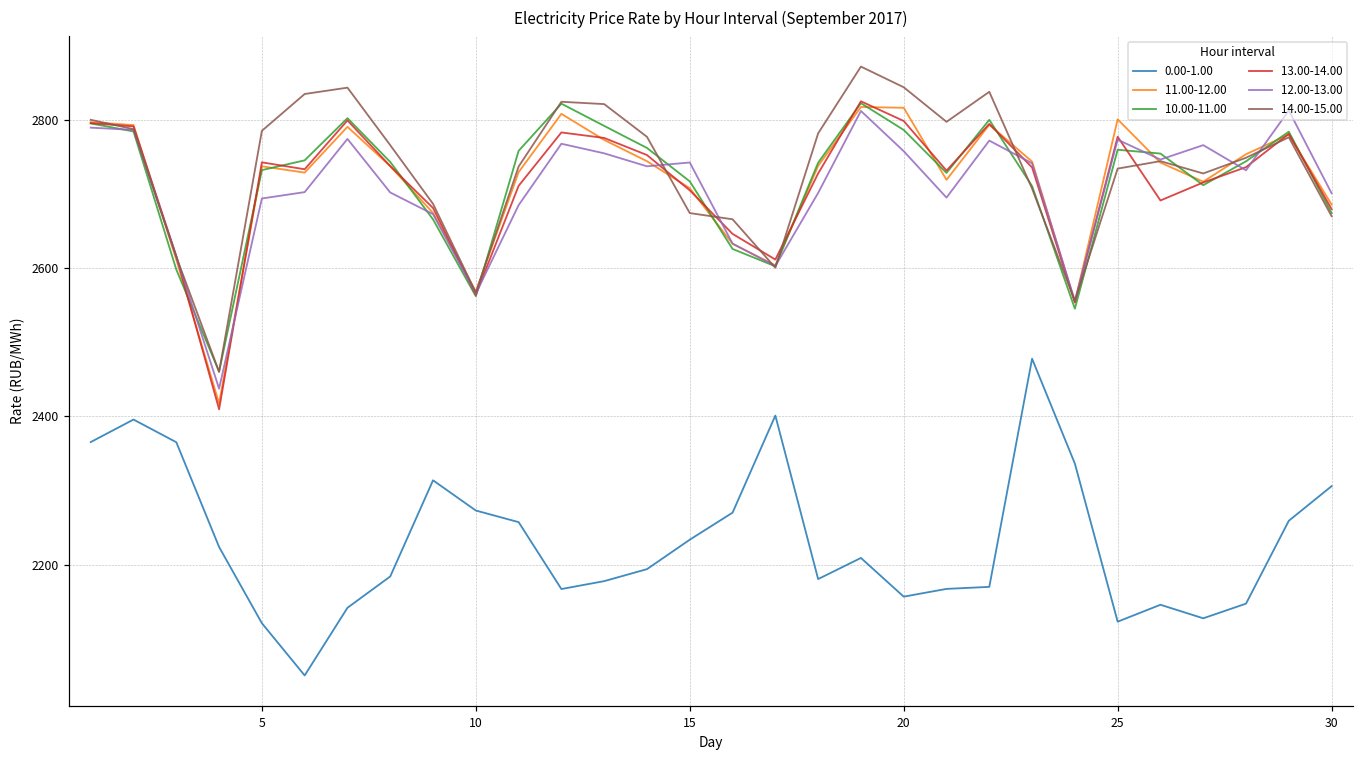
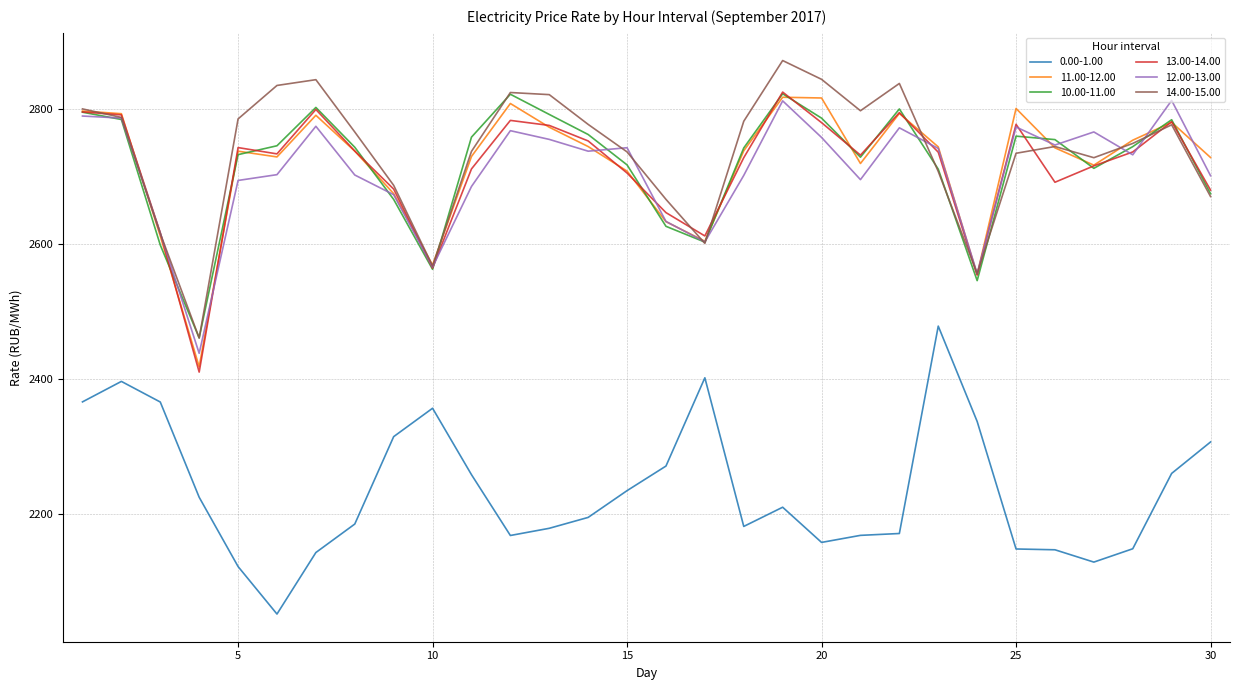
  {
    "0.00-1.00": {
      "5": 2120,
-     "10": 2270,
+     "10": 2360,
      "15": 2230,
      "20": 2160,
-     "25": 2120,
+     "25": 2150,
      "30": 2310
    },
    "11.00-12.00": {
      "5": 2740,
      "20": 2820,
      "25": 2800,
-     "30": 2690
+     "30": 2730
    },
    "10.00-11.00": {
      "5": 2730,
      "15": 2720,
      "20": 2790,
      "25": 2760,
      "30": 2670
    },
    "13.00-14.00": {
      "5": 2740,
-     "20": 2800,
+     "20": 2780,
      "25": 2780,
      "30": 2680
    },
    "12.00-13.00": {
      "5": 2690,
      "15": 2740,
      "20": 2760,
      "25": 2770,
      "30": 2700
    },
    "14.00-15.00": {
      "5": 2780,
-     "15": 2670,
+     "15": 2740,
      "20": 2840,
      "25": 2730,
      "30": 2670
    }
  }
